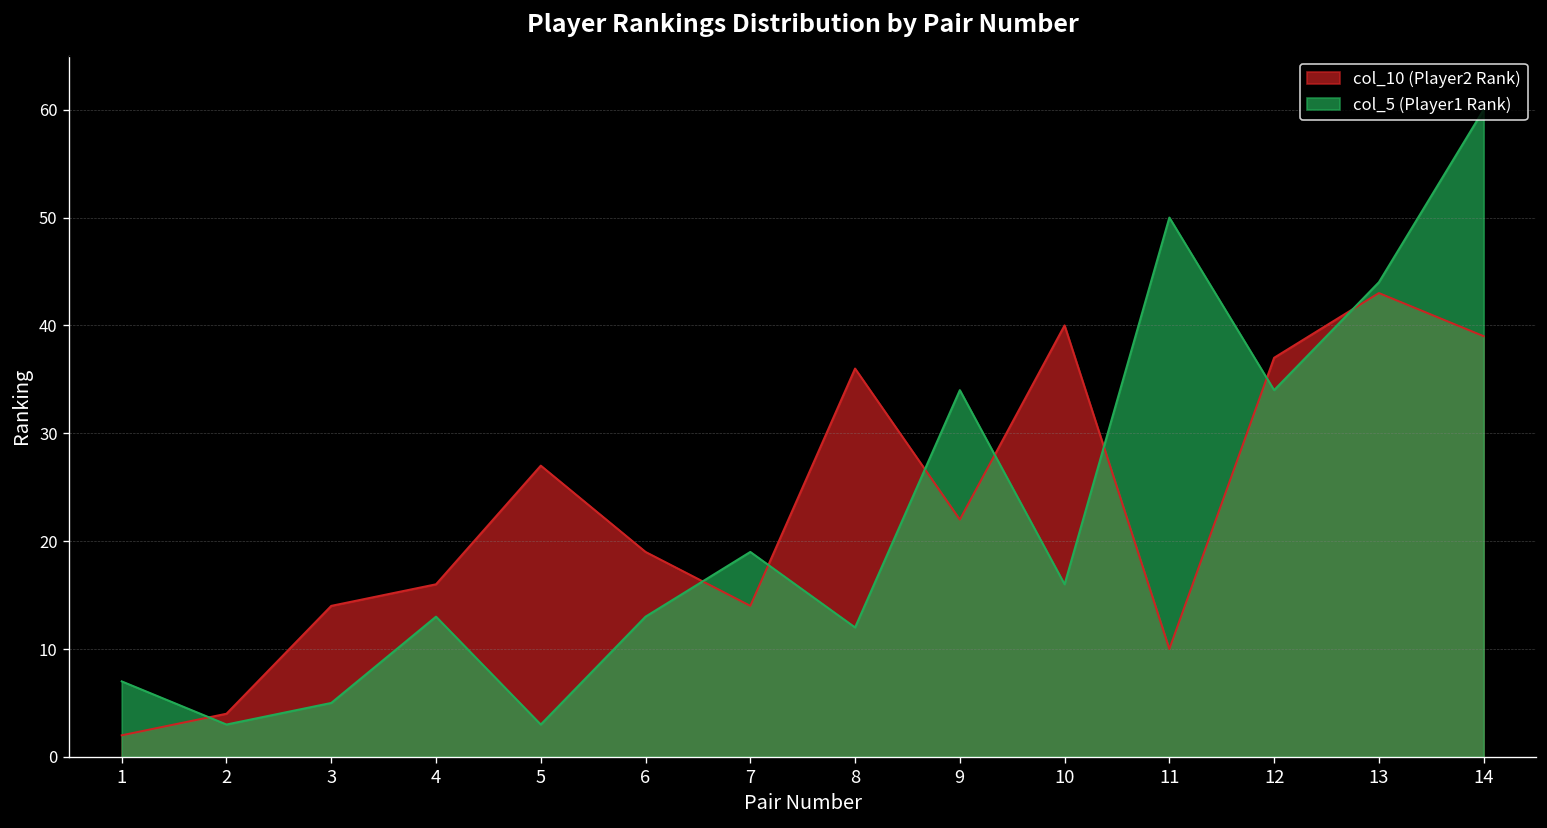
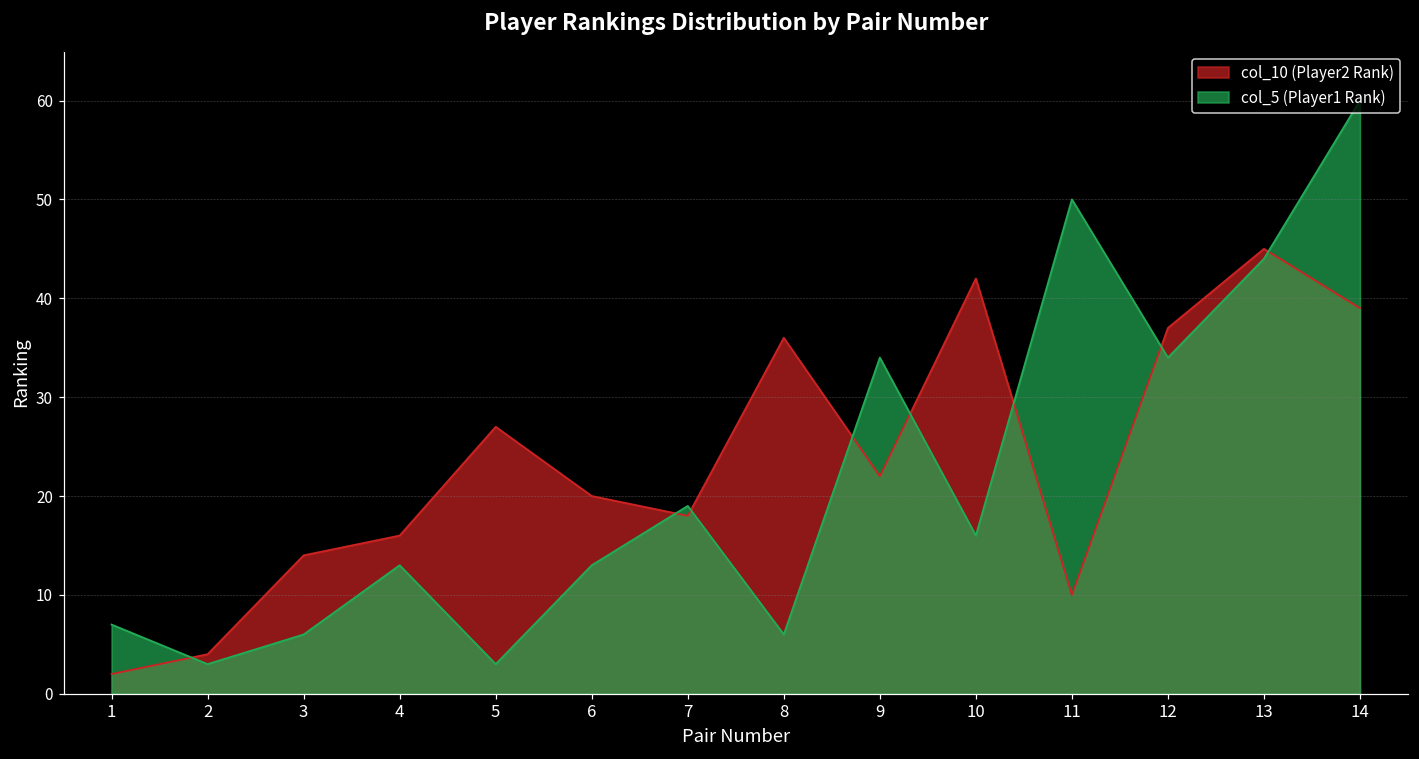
  {
    "col_10 (Player2 Rank)": {
      "1": 2,
      "2": 4,
      "3": 14,
      "4": 16,
      "5": 27,
-     "6": 19,
-     "7": 14,
+     "6": 20,
+     "7": 18,
      "8": 36,
      "9": 22,
-     "10": 40,
+     "10": 42,
      "11": 10,
      "12": 37,
-     "13": 43,
+     "13": 45,
      "14": 39
    },
    "col_5 (Player1 Rank)": {
      "1": 7,
      "2": 3,
-     "3": 5,
+     "3": 6,
      "4": 13,
      "5": 3,
      "6": 13,
      "7": 19,
-     "8": 12,
+     "8": 6,
      "9": 34,
      "10": 16,
      "11": 50,
      "12": 34,
      "13": 44
    }
  }
